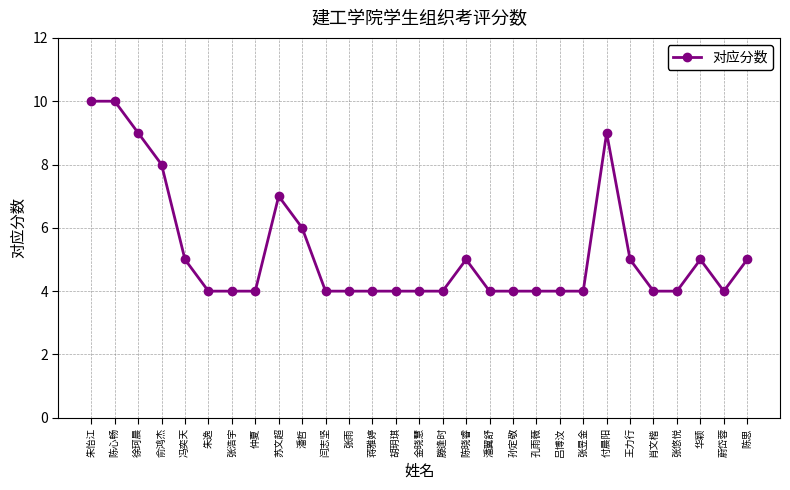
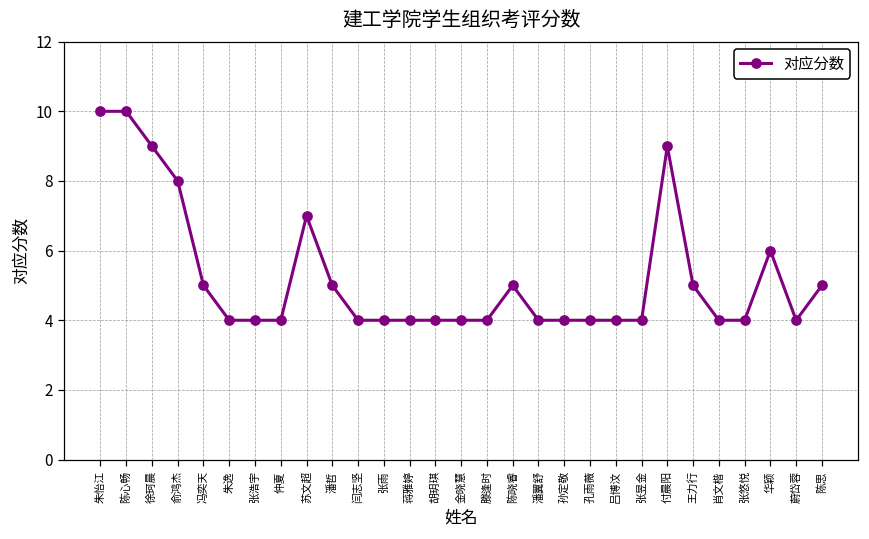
  {
    "朱怡江": 10,
    "陈心畅": 10,
    "徐珂晨": 9,
    "俞鸿杰": 8,
    "冯奕天": 5,
    "朱逸": 4,
    "张浩宇": 4,
    "仲夏": 4,
    "苏文超": 7,
-   "潘哲": 6,
+   "潘哲": 5,
    "闫志坚": 4,
    "张雨": 4,
    "蒋雅婷": 4,
    "胡玥琪": 4,
    "金晓慧": 4,
    "滕逢时": 4,
    "陈晓睿": 5,
    "潘翼舒": 4,
    "孙定敬": 4,
    "孔雨薇": 4,
    "吕博汶": 4,
    "张昱金": 4,
    "付晨阳": 9,
    "王力行": 5,
    "肖文楷": 4,
    "张悠悦": 4,
-   "华颖": 5,
+   "华颖": 6,
    "蔚岱蓉": 4,
    "陈思": 5
  }
